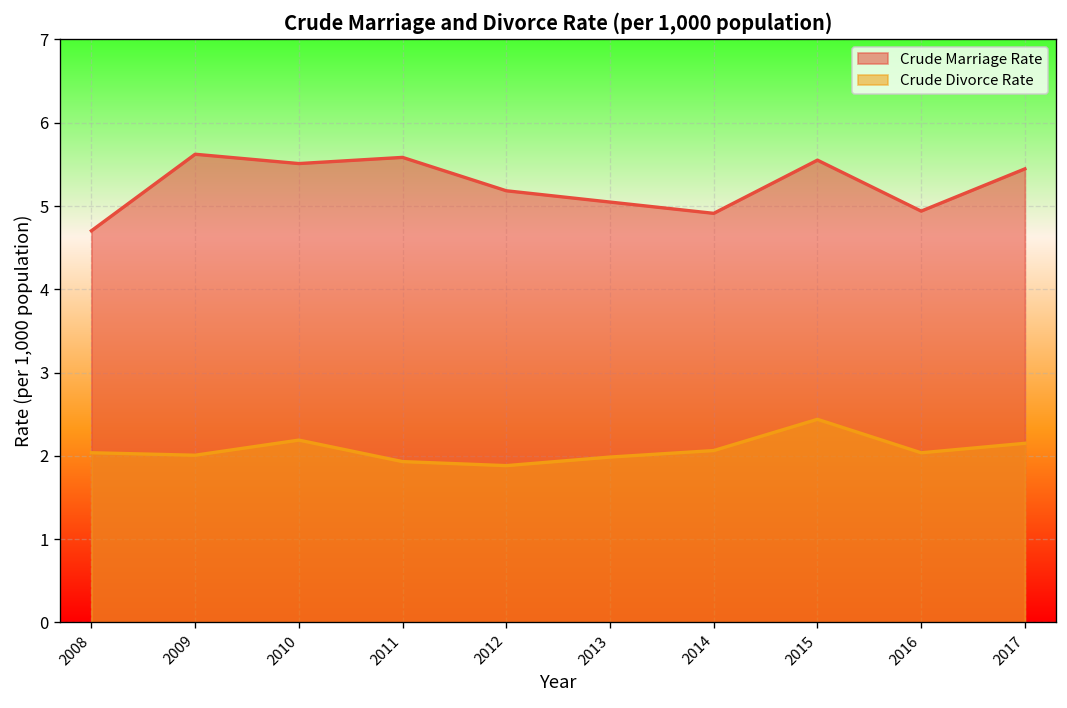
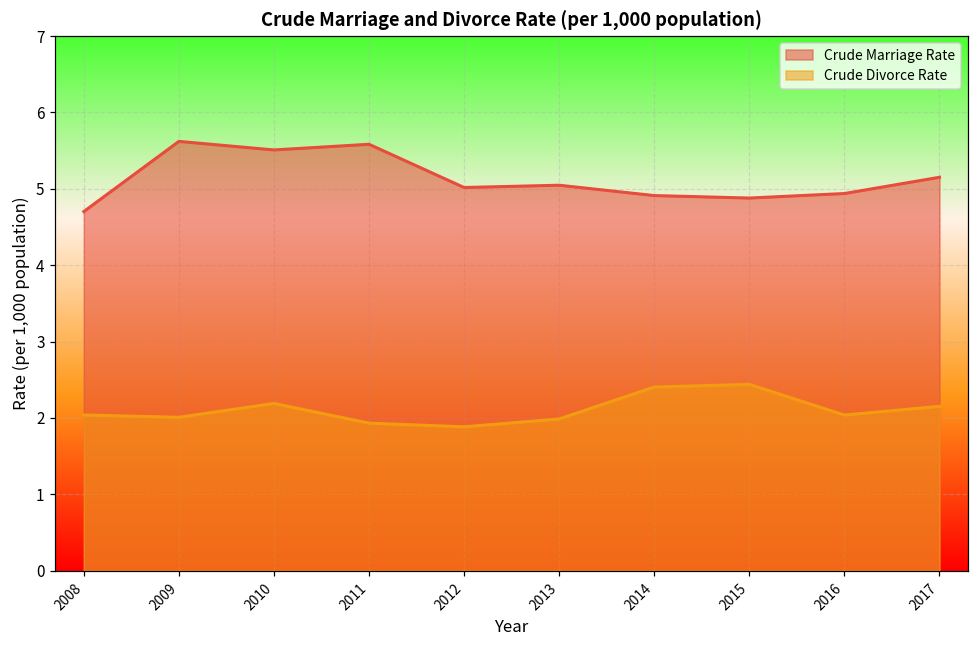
  {
    "Crude Marriage Rate": {
      "2008": 4.7,
      "2009": 5.6,
      "2010": 5.5,
      "2011": 5.6,
-     "2012": 5.2,
+     "2012": 5.0,
      "2013": 5.0,
      "2014": 4.9,
-     "2015": 5.6,
+     "2015": 4.9,
      "2016": 4.9,
-     "2017": 5.4
+     "2017": 5.2
    },
    "Crude Divorce Rate": {
      "2008": 2.0,
      "2009": 2.0,
      "2010": 2.2,
      "2011": 1.9,
      "2012": 1.9,
      "2013": 2.0,
-     "2014": 2.1,
+     "2014": 2.4,
      "2015": 2.4,
      "2016": 2.0,
      "2017": 2.2
    }
  }
